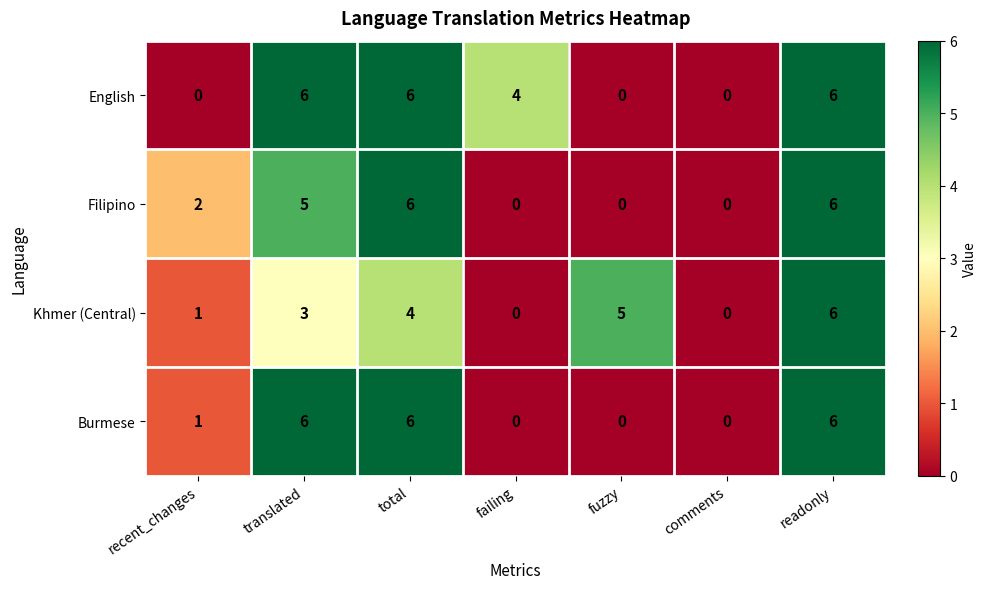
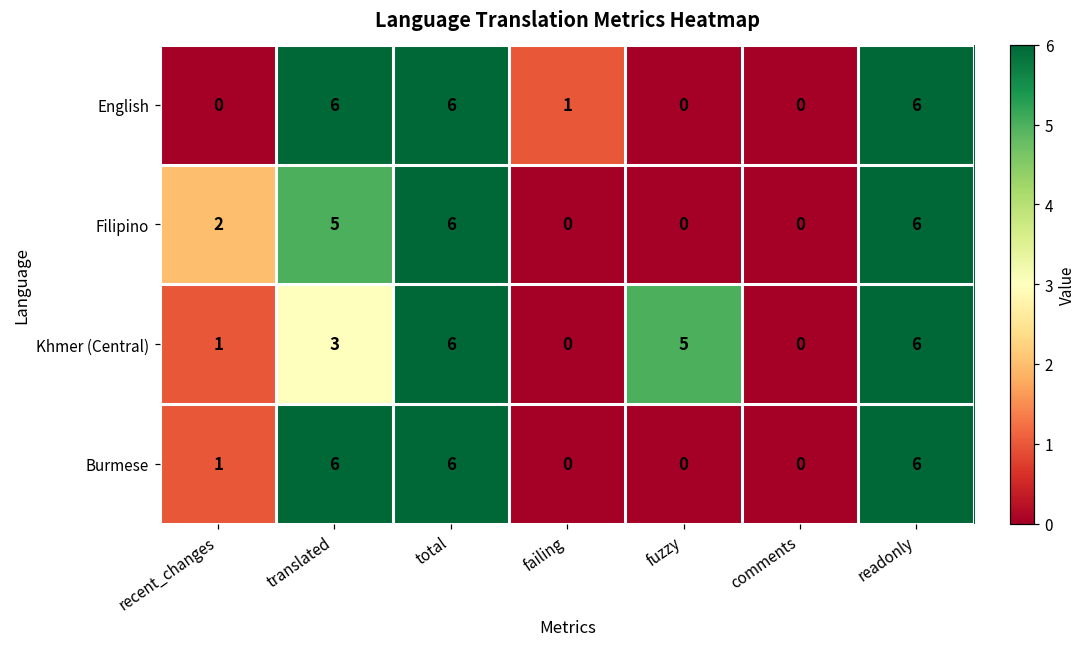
  {
    "English": {
      "recent_changes": 0,
      "translated": 6,
      "total": 6,
-     "failing": 4,
+     "failing": 1,
      "fuzzy": 0,
      "comments": 0,
      "readonly": 6
    },
    "Filipino": {
      "recent_changes": 2,
      "translated": 5,
      "total": 6,
      "failing": 0,
      "fuzzy": 0,
      "comments": 0,
      "readonly": 6
    },
    "Khmer (Central)": {
      "recent_changes": 1,
      "translated": 3,
-     "total": 4,
+     "total": 6,
      "failing": 0,
      "fuzzy": 5,
      "comments": 0,
      "readonly": 6
    },
    "Burmese": {
      "recent_changes": 1,
      "translated": 6,
      "total": 6,
      "failing": 0,
      "fuzzy": 0,
      "comments": 0,
      "readonly": 6
    }
  }
